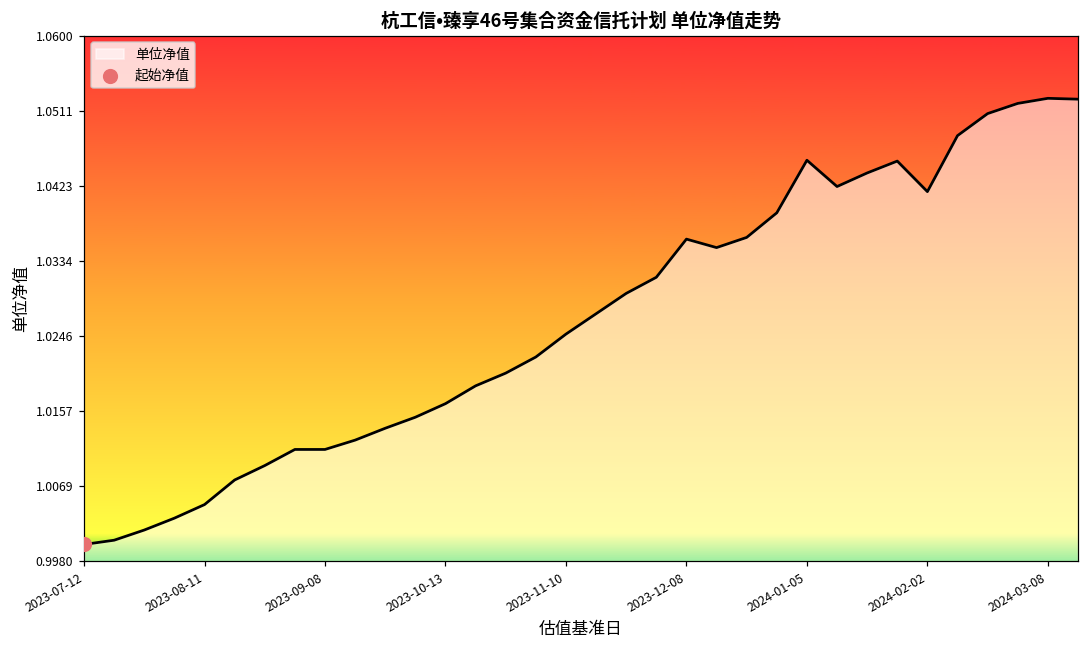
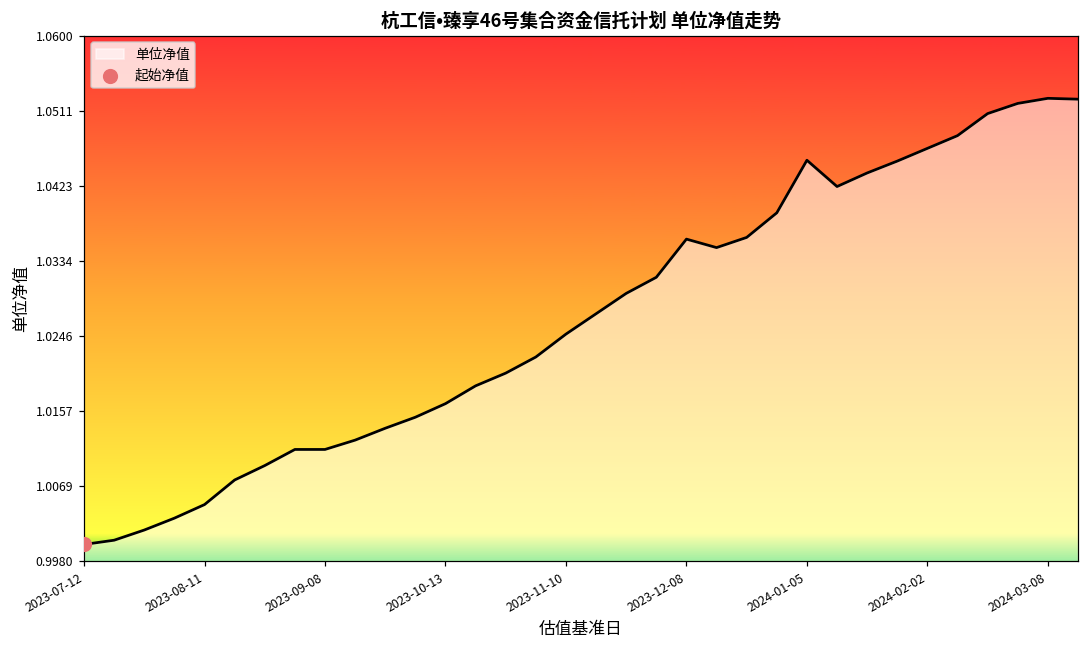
  {
    "单位净值": {
      "2023-08-11": 1.005,
      "2023-09-08": 1.011,
      "2023-10-13": 1.017,
      "2023-11-10": 1.025,
      "2023-12-08": 1.036,
      "2024-01-05": 1.045,
-     "2024-02-02": 1.042,
+     "2024-02-02": 1.047,
      "2024-03-08": 1.053
    }
  }
